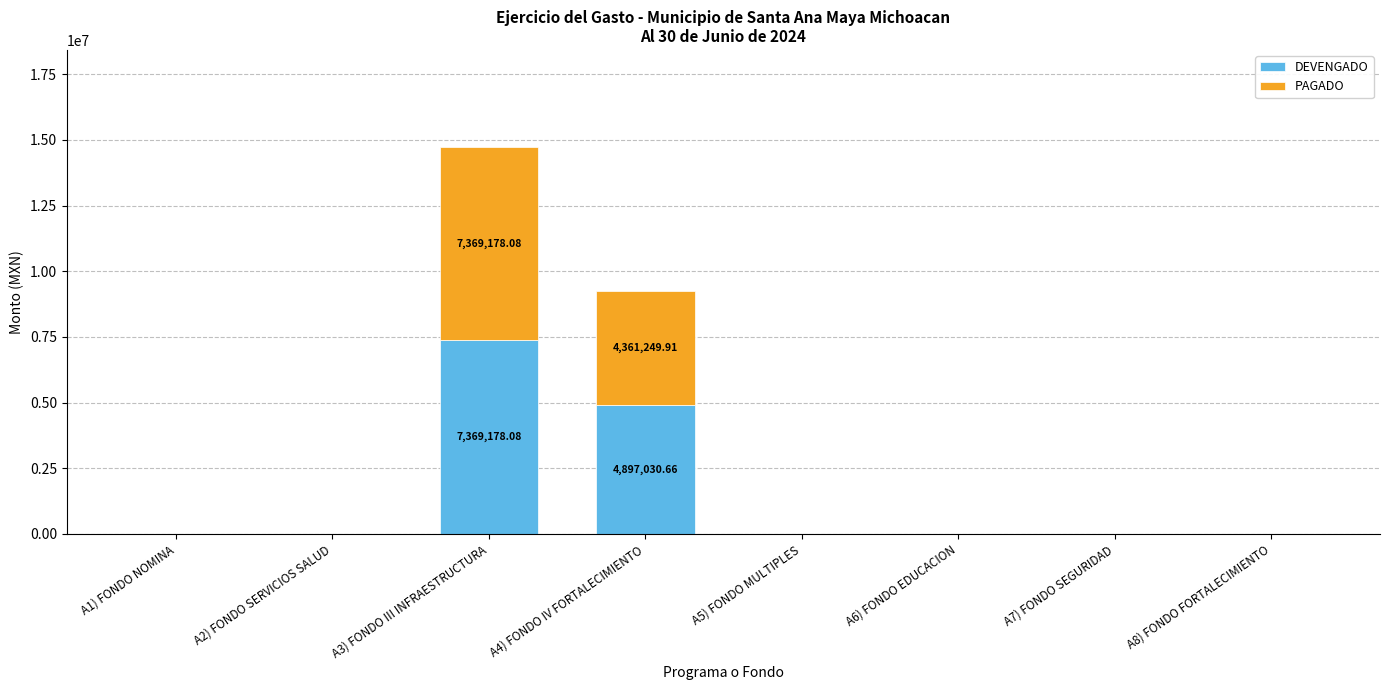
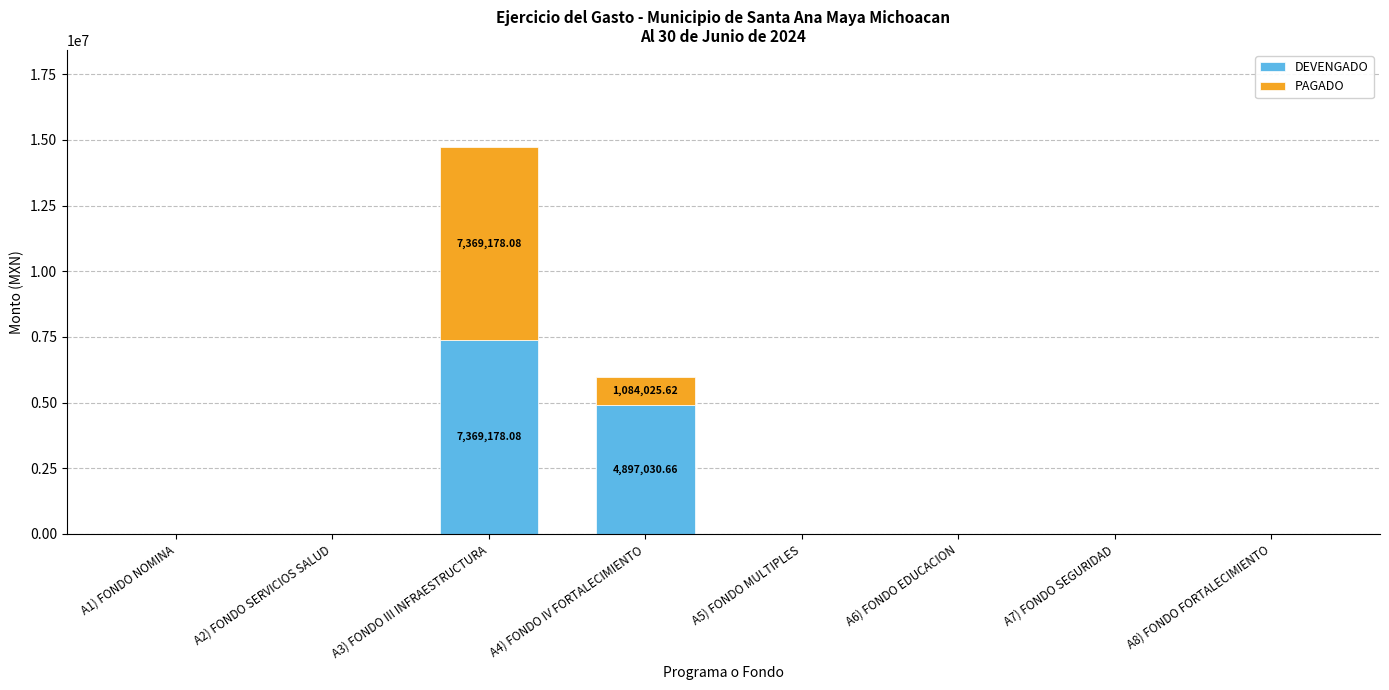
  {
    "DEVENGADO": {
      "A3) FONDO III INFRAESTRUCTURA": "7,369,178.08",
      "A4) FONDO IV FORTALECIMIENTO": "4,897,030.66"
    },
    "PAGADO": {
      "A3) FONDO III INFRAESTRUCTURA": "7,369,178.08",
-     "A4) FONDO IV FORTALECIMIENTO": "4,361,249.91"
+     "A4) FONDO IV FORTALECIMIENTO": "1,084,025.62"
    }
  }
